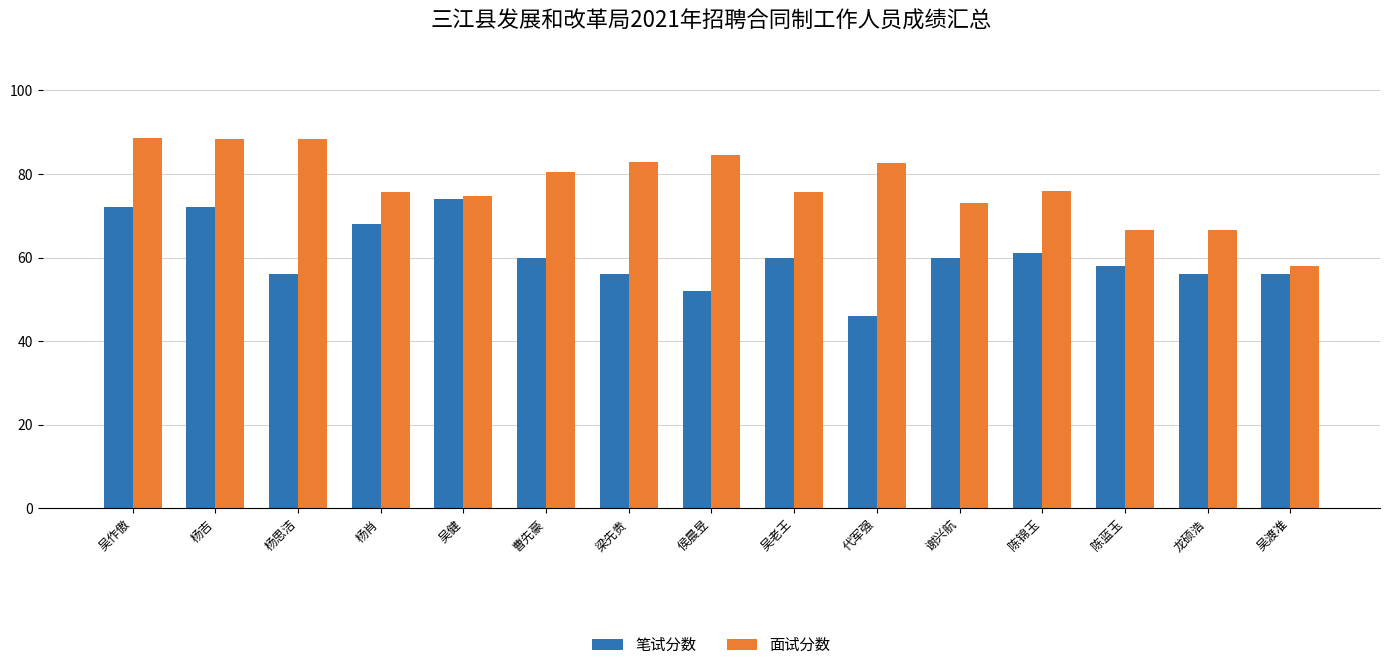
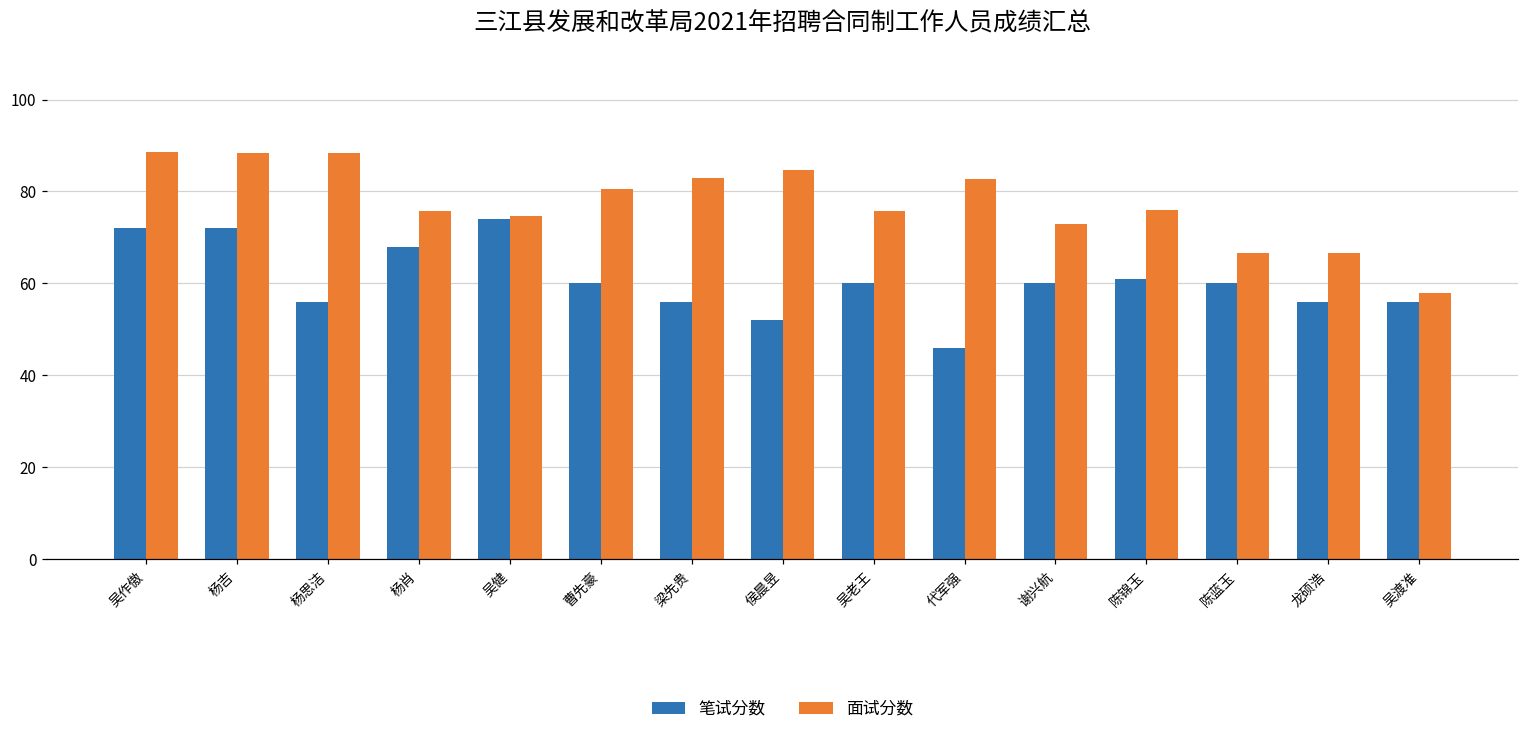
  {
    "笔试分数": {
      "吴作傲": 72,
      "杨吉": 72,
      "杨思洁": 56,
      "杨肖": 68,
      "吴健": 74,
      "曹先豪": 60,
      "梁先贵": 56,
      "侯晨昱": 52,
      "吴老王": 60,
      "代军强": 46,
      "谢兴航": 60,
      "陈锦玉": 61,
-     "陈蓝玉": 58,
+     "陈蓝玉": 60,
      "龙硕浩": 56,
      "吴渡准": 56
    },
    "面试分数": {
      "吴作傲": 89,
      "杨吉": 88,
      "杨思洁": 88,
      "杨肖": 76,
      "吴健": 75,
      "曹先豪": 81,
      "梁先贵": 83,
      "侯晨昱": 85,
      "吴老王": 76,
      "代军强": 83,
      "谢兴航": 73,
      "陈锦玉": 76,
      "陈蓝玉": 67,
      "龙硕浩": 67,
      "吴渡准": 58
    }
  }
